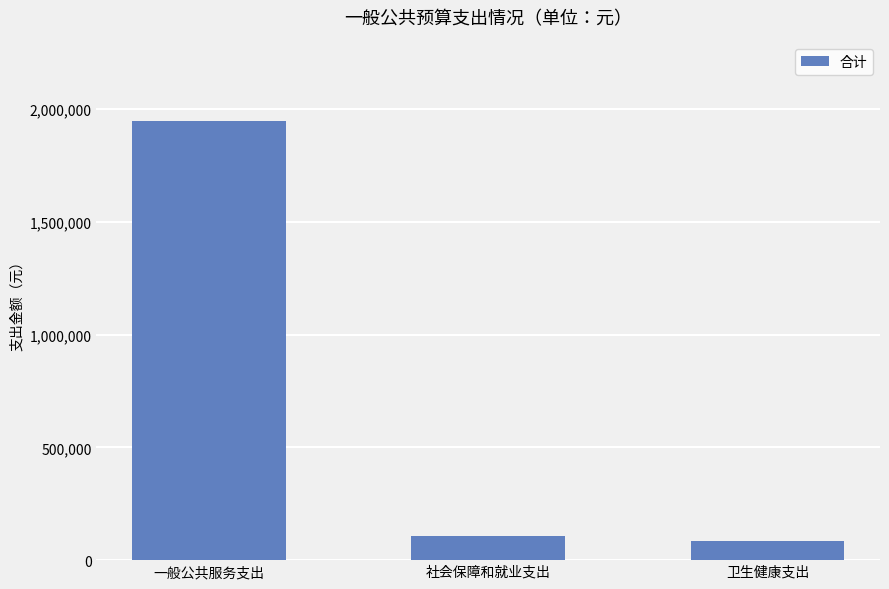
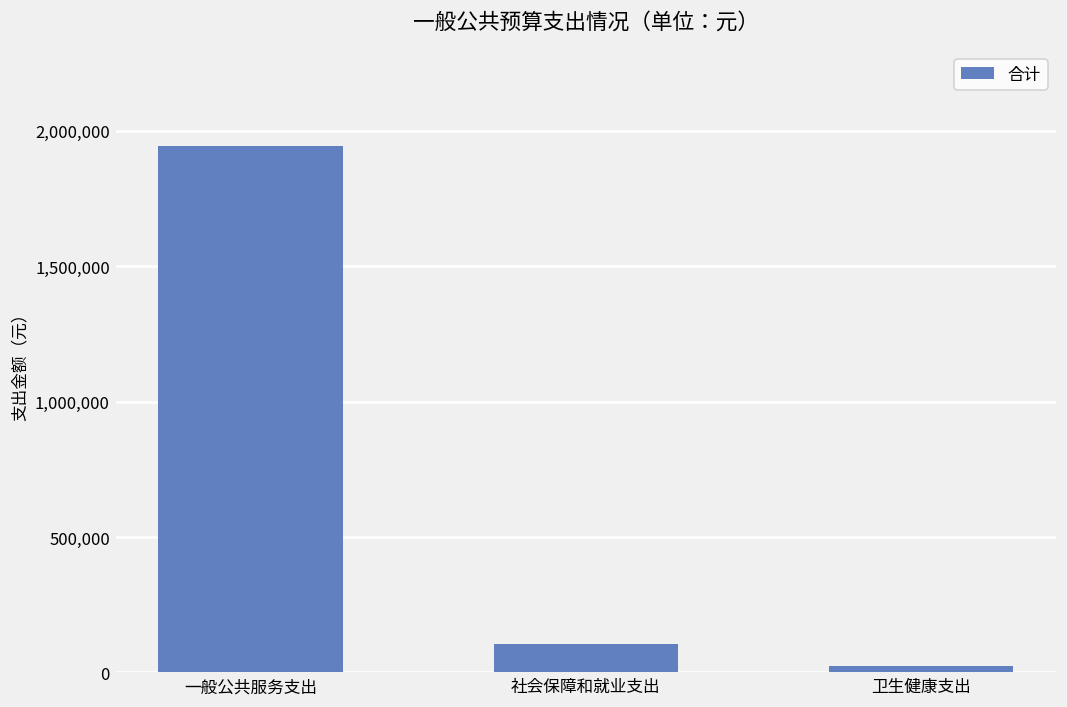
  {
    "一般公共服务支出": "1,940,000",
    "社会保障和就业支出": "100,000",
-   "卫生健康支出": "90,000"
+   "卫生健康支出": "20,000"
  }
